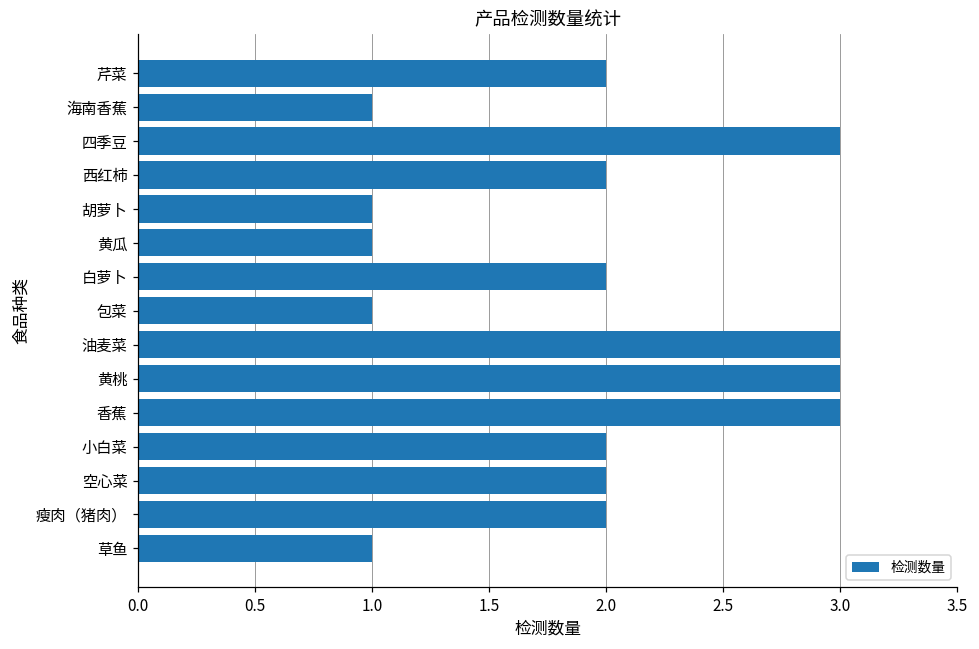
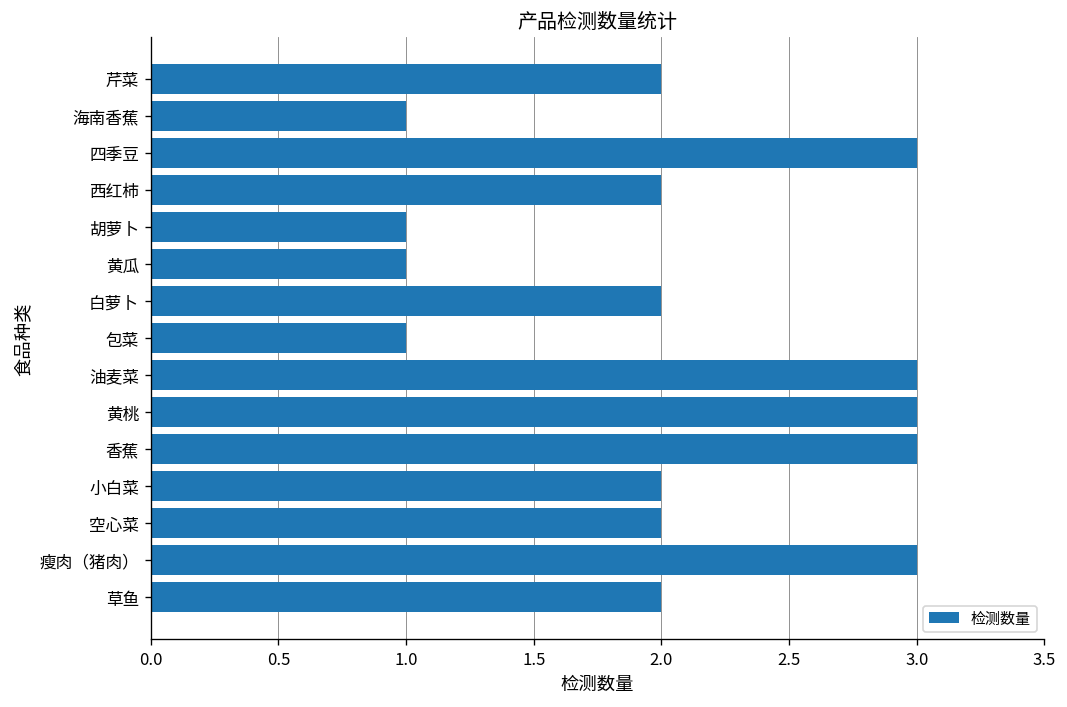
  {
    "芹菜": 2,
    "海南香蕉": 1,
    "四季豆": 3,
    "西红柿": 2,
    "胡萝卜": 1,
    "黄瓜": 1,
    "白萝卜": 2,
    "包菜": 1,
    "油麦菜": 3,
    "黄桃": 3,
    "香蕉": 3,
    "小白菜": 2,
    "空心菜": 2,
-   "瘦肉（猪肉）": 2,
-   "草鱼": 1
+   "瘦肉（猪肉）": 3,
+   "草鱼": 2
  }
